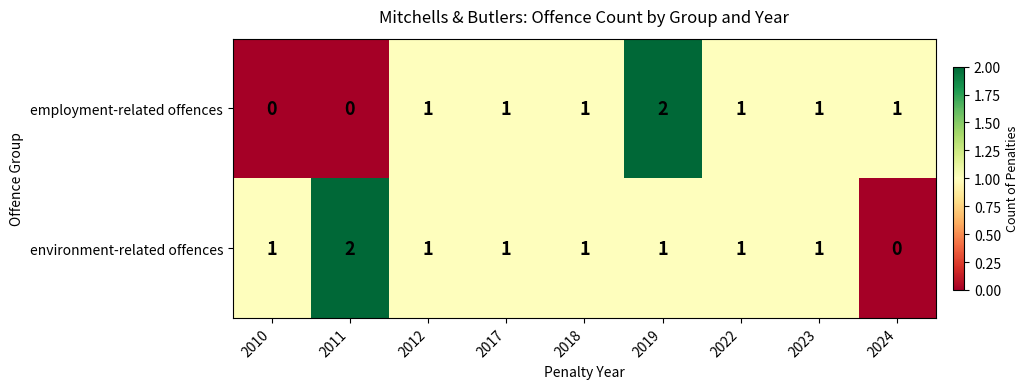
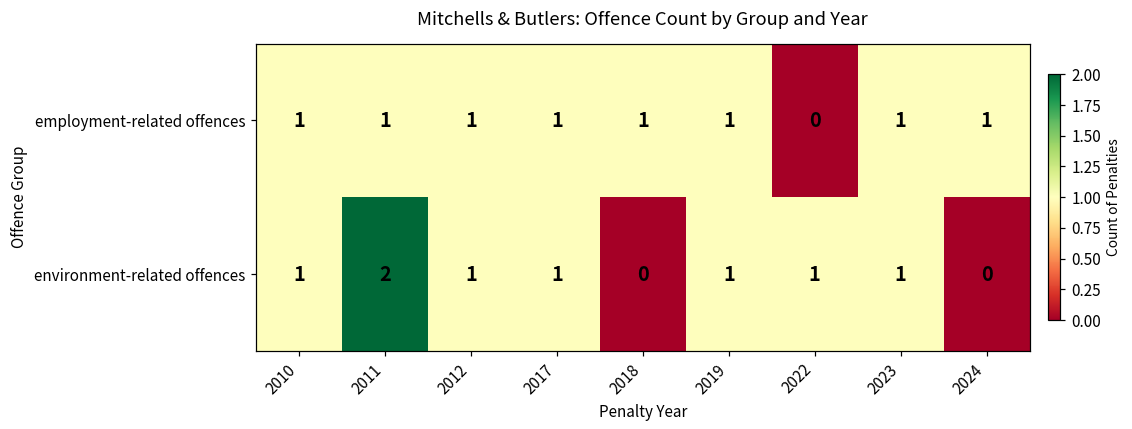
  {
    "employment-related offences": {
-     "2010": 0,
-     "2011": 0,
+     "2010": 1,
+     "2011": 1,
      "2012": 1,
      "2017": 1,
      "2018": 1,
-     "2019": 2,
-     "2022": 1,
+     "2019": 1,
+     "2022": 0,
      "2023": 1,
      "2024": 1
    },
    "environment-related offences": {
      "2010": 1,
      "2011": 2,
      "2012": 1,
      "2017": 1,
-     "2018": 1,
+     "2018": 0,
      "2019": 1,
      "2022": 1,
      "2023": 1,
      "2024": 0
    }
  }
